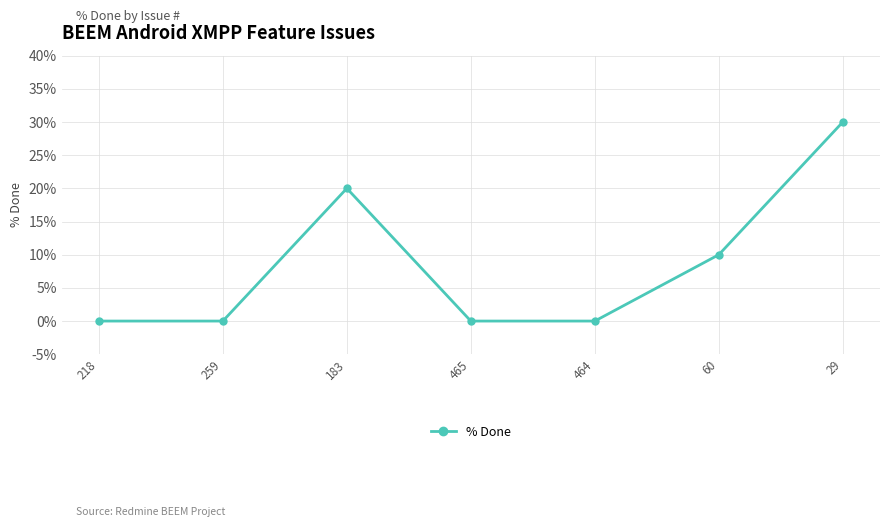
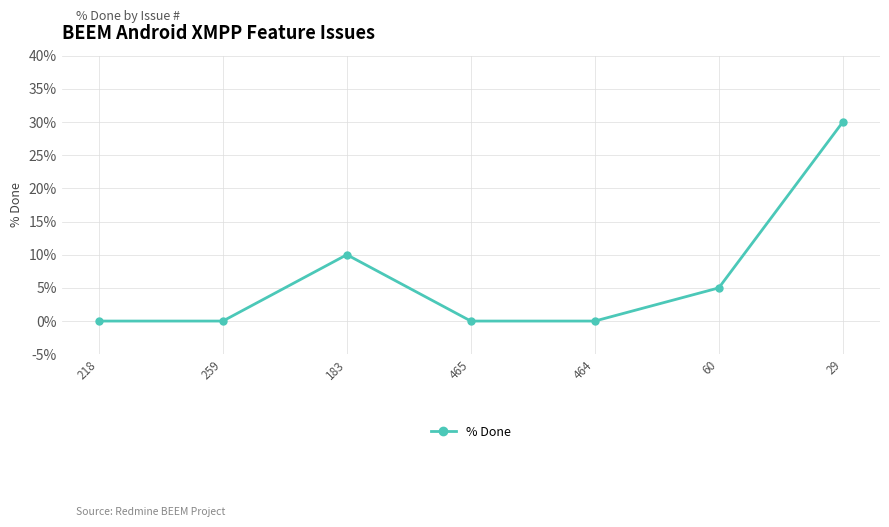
  {
    "218": "0%",
    "259": "0%",
-   "183": "20%",
+   "183": "10%",
    "465": "0%",
    "464": "0%",
-   "60": "10%",
+   "60": "5%",
    "29": "30%"
  }
